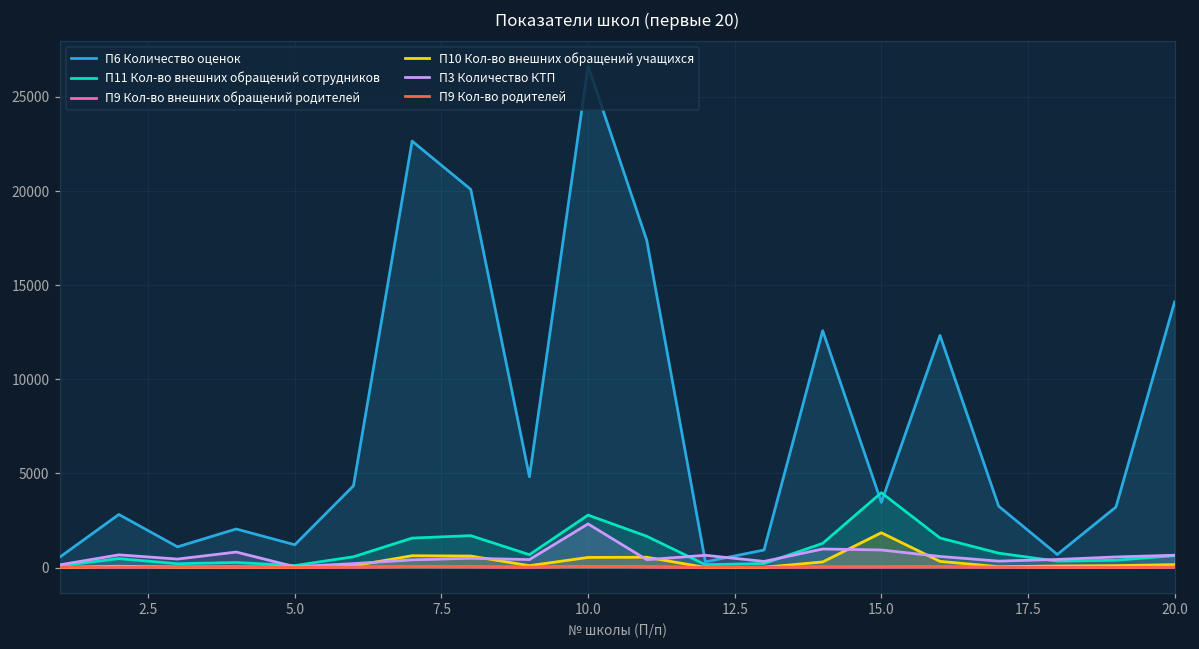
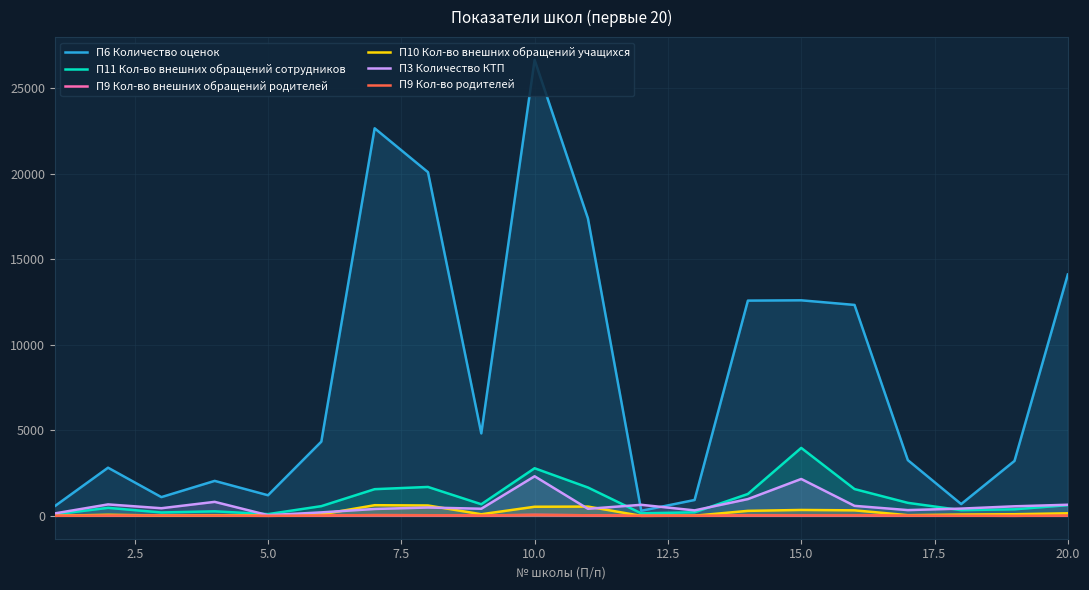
  {
    "П6 Количество оценок": {
      "5.0": 1200,
-     "15.0": 3500,
+     "15.0": 12600,
      "20.0": 14100
    },
    "П11 Кол-во внешних обращений сотрудников": {
      "10.0": 2800,
      "15.0": 4000
    },
    "П9 Кол-во родителей": {
      "10.0": 100,
      "15.0": 0
    },
    "П10 Кол-во внешних обращений учащихся": {
      "10.0": 500,
-     "15.0": 1800
+     "15.0": 300
    },
    "П3 Количество КТП": {
      "10.0": 2300,
-     "15.0": 900
+     "15.0": 2200
    }
  }
